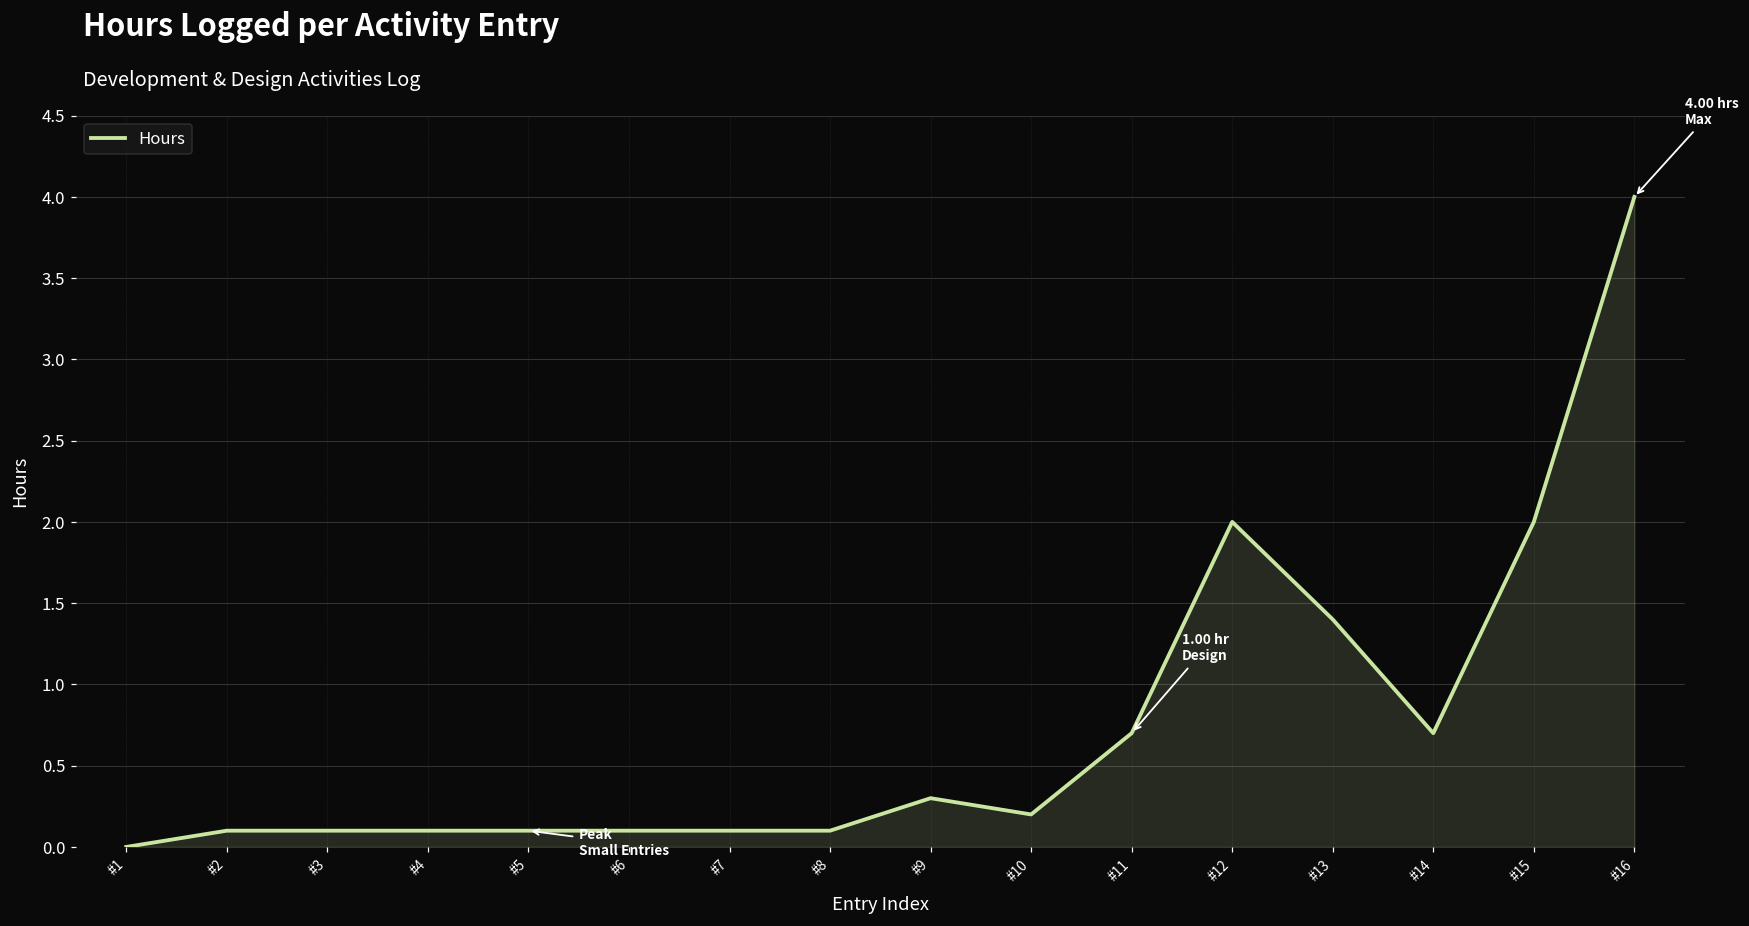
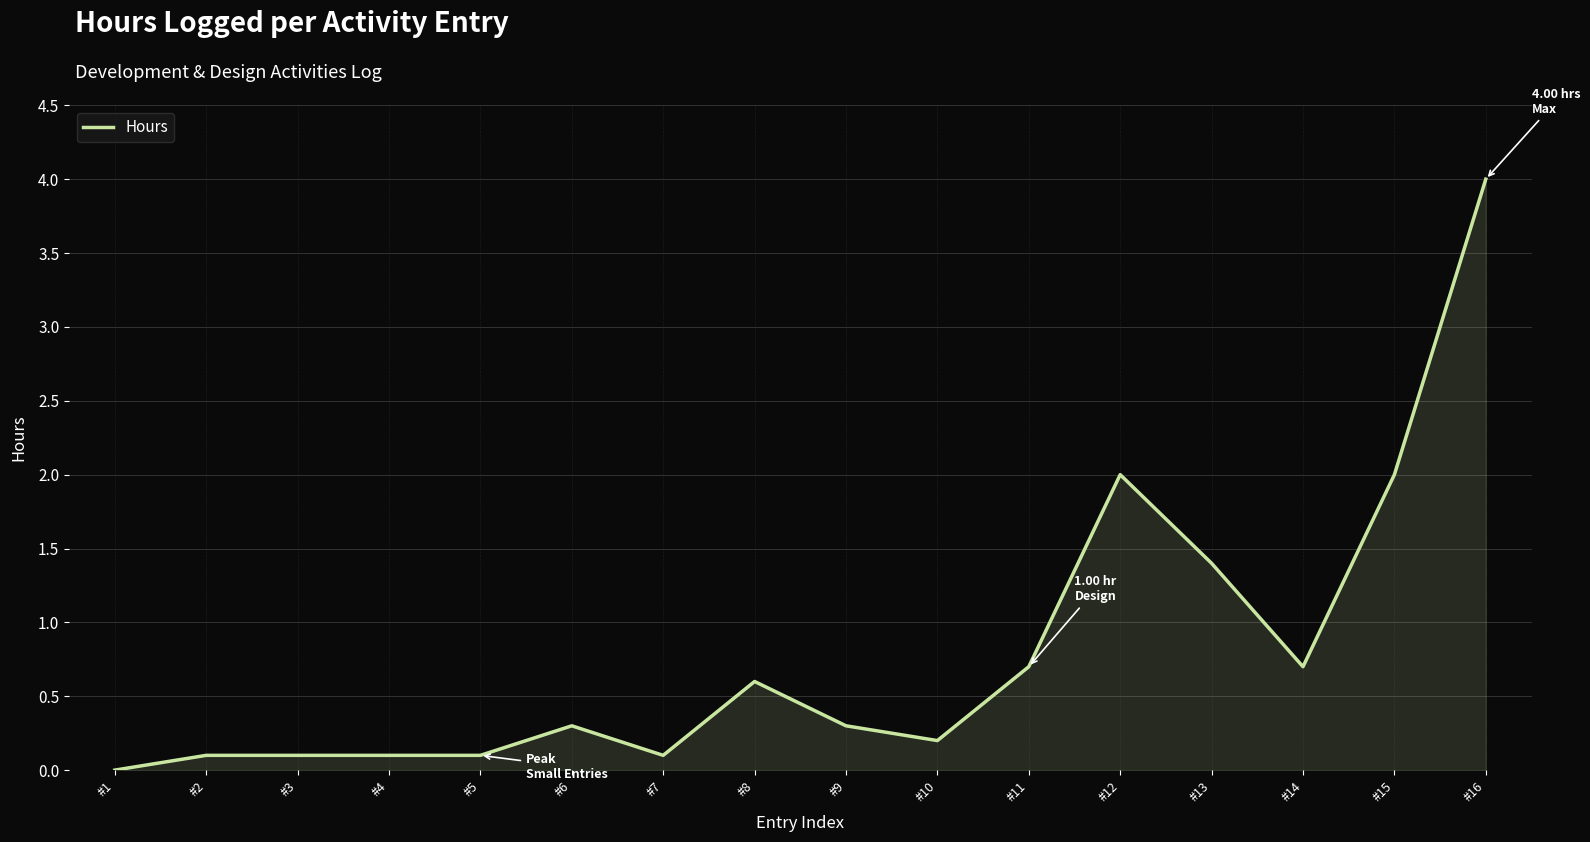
  {
    "#1": 0.0,
    "#2": 0.1,
    "#3": 0.1,
    "#4": 0.1,
    "#5": 0.1,
-   "#6": 0.1,
+   "#6": 0.3,
    "#7": 0.1,
-   "#8": 0.1,
+   "#8": 0.6,
    "#9": 0.3,
    "#10": 0.2,
    "#12": 2.0,
    "#13": 1.4,
    "#14": 0.7,
    "#15": 2.0
  }
